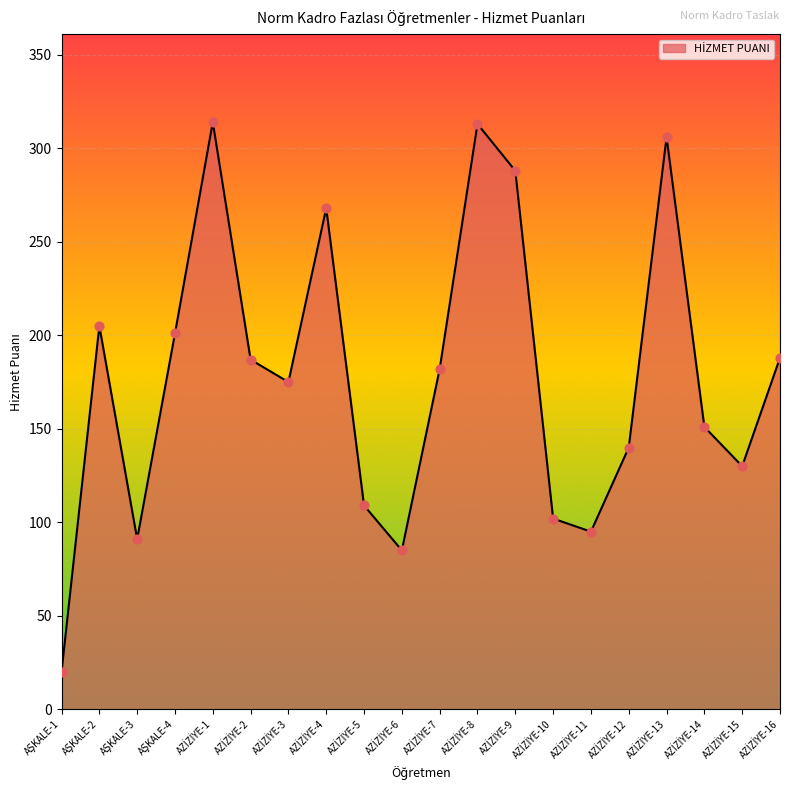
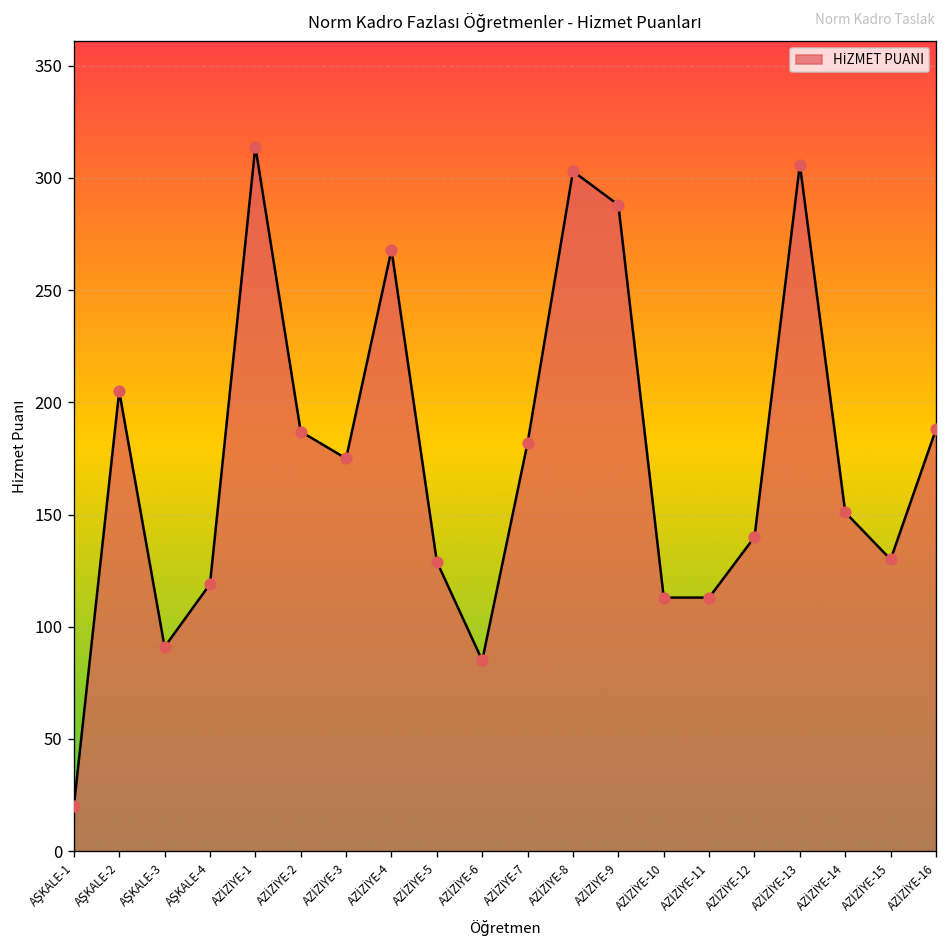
  {
    "AŞKALE-1": 20,
    "AŞKALE-2": 205,
    "AŞKALE-3": 91,
-   "AŞKALE-4": 201,
+   "AŞKALE-4": 119,
    "AZİZİYE-1": 314,
    "AZİZİYE-2": 187,
    "AZİZİYE-3": 175,
    "AZİZİYE-4": 268,
-   "AZİZİYE-5": 109,
+   "AZİZİYE-5": 129,
    "AZİZİYE-6": 85,
    "AZİZİYE-7": 182,
-   "AZİZİYE-8": 313,
+   "AZİZİYE-8": 303,
    "AZİZİYE-9": 288,
-   "AZİZİYE-10": 102,
-   "AZİZİYE-11": 95,
+   "AZİZİYE-10": 113,
+   "AZİZİYE-11": 113,
    "AZİZİYE-12": 140,
    "AZİZİYE-13": 306,
    "AZİZİYE-14": 151,
    "AZİZİYE-15": 130,
    "AZİZİYE-16": 188
  }
